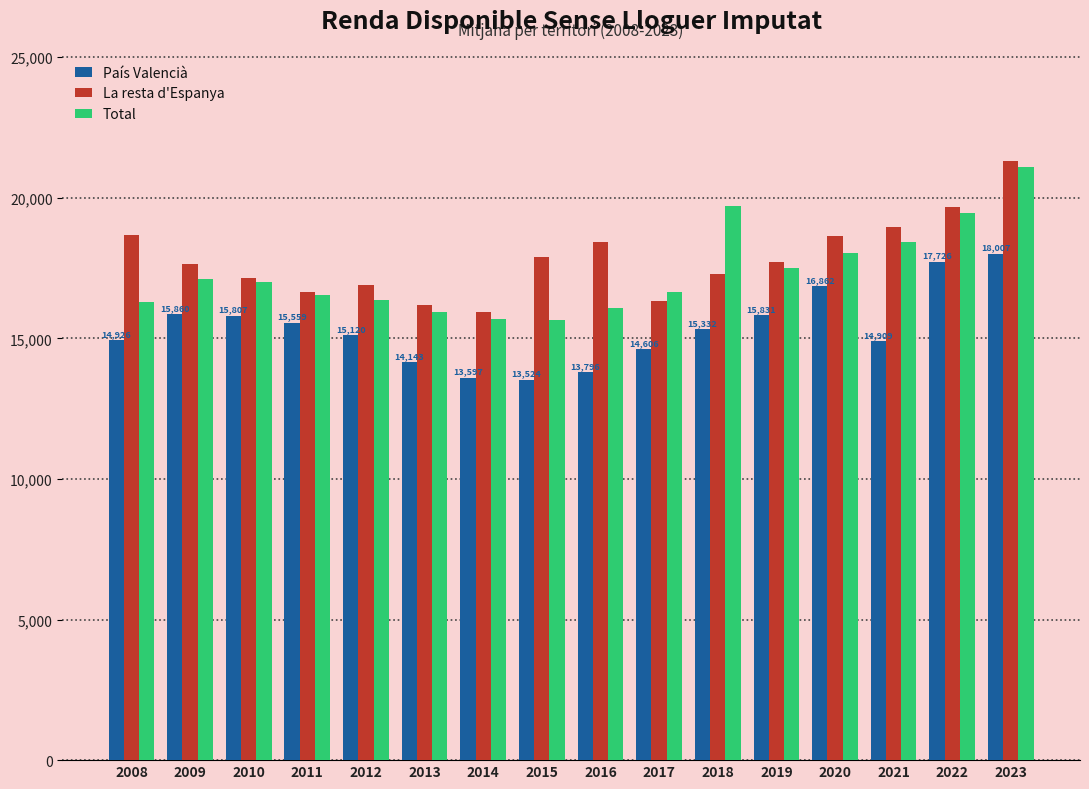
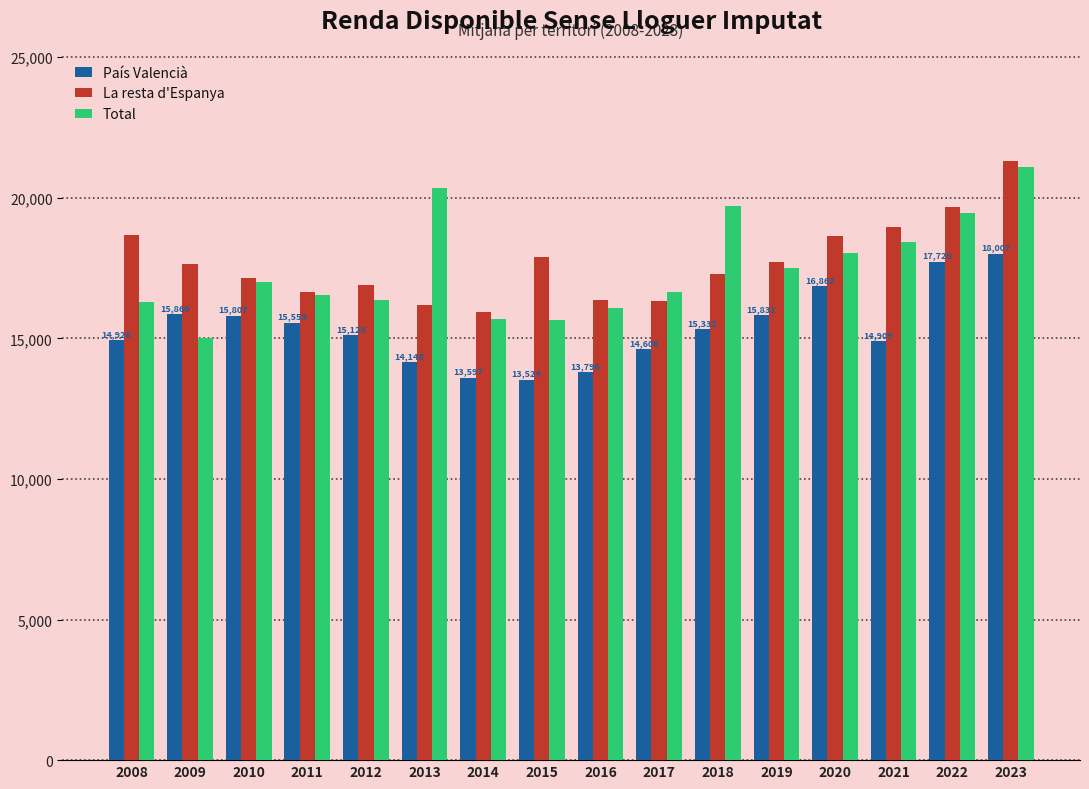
  {
    "País Valencià": {
      "2014": "13,597",
      "2016": "13,796",
      "2020": "16,862",
      "2021": "14,909",
      "2022": "17,726",
      "2023": "18,007"
    },
    "La resta d'Espanya": {
      "2008": "18,700",
      "2009": "17,700",
      "2010": "17,100",
      "2011": "16,600",
      "2012": "16,900",
      "2013": "16,200",
      "2014": "15,900",
      "2015": "17,900",
-     "2016": "18,400",
+     "2016": "16,300",
      "2017": "16,300",
      "2018": "17,300",
      "2019": "17,700",
      "2020": "18,600",
      "2021": "19,000",
      "2022": "19,700",
      "2023": "21,300"
    },
    "Total": {
      "2008": "16,300",
-     "2009": "17,100",
+     "2009": "15,000",
      "2010": "17,000",
      "2011": "16,500",
      "2012": "16,400",
-     "2013": "16,000",
+     "2013": "20,300",
      "2014": "15,700",
      "2015": "15,600",
      "2016": "16,100",
      "2017": "16,600",
      "2018": "19,700",
      "2019": "17,500",
      "2020": "18,000",
      "2021": "18,400",
      "2022": "19,500",
      "2023": "21,100"
    }
  }
